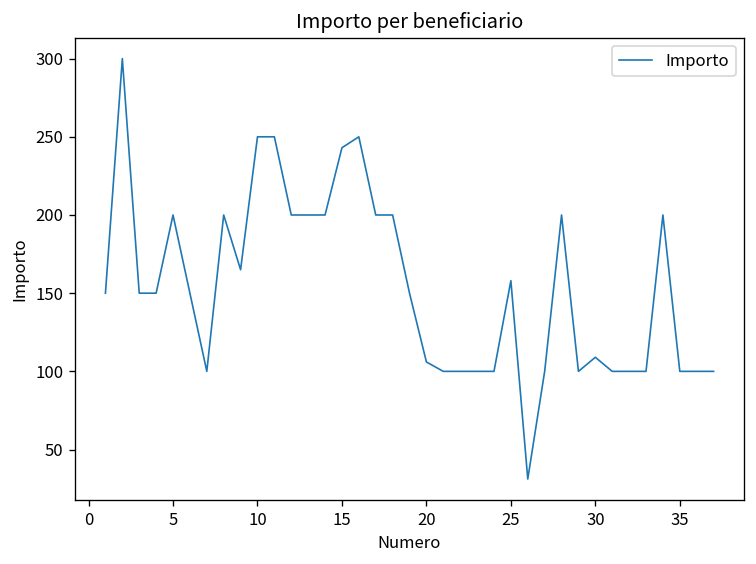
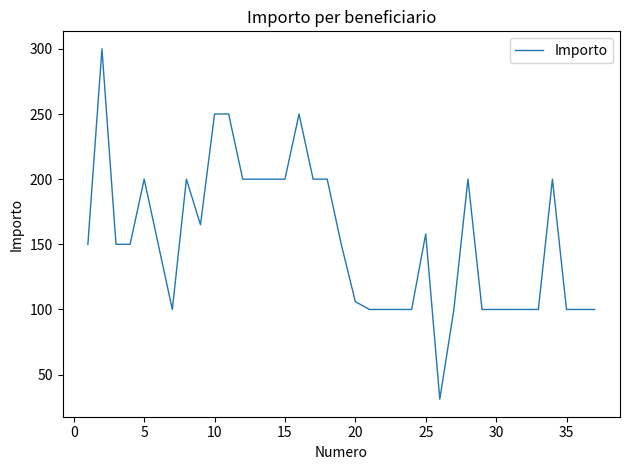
  {
    "5": 200,
    "10": 250,
-   "15": 243,
+   "15": 200,
    "20": 106,
    "25": 158,
-   "30": 109,
+   "30": 100,
    "35": 100
  }
